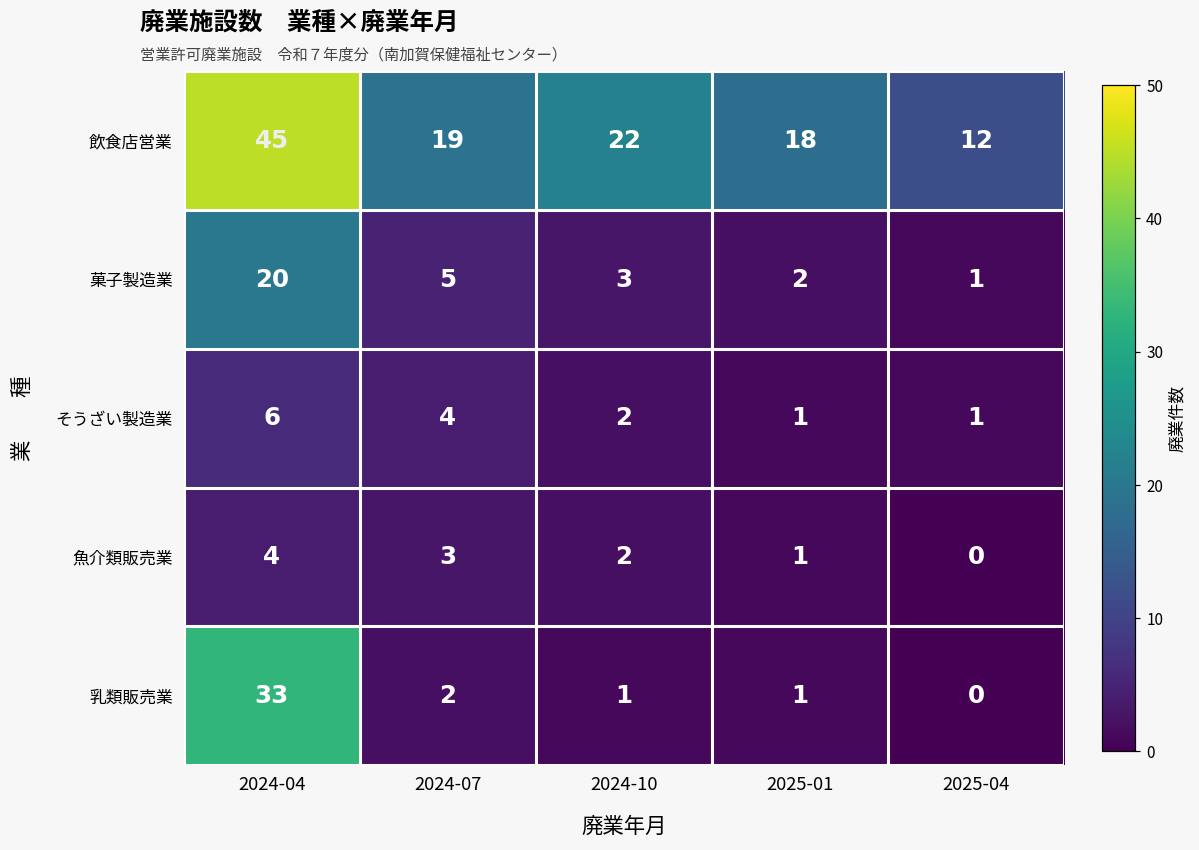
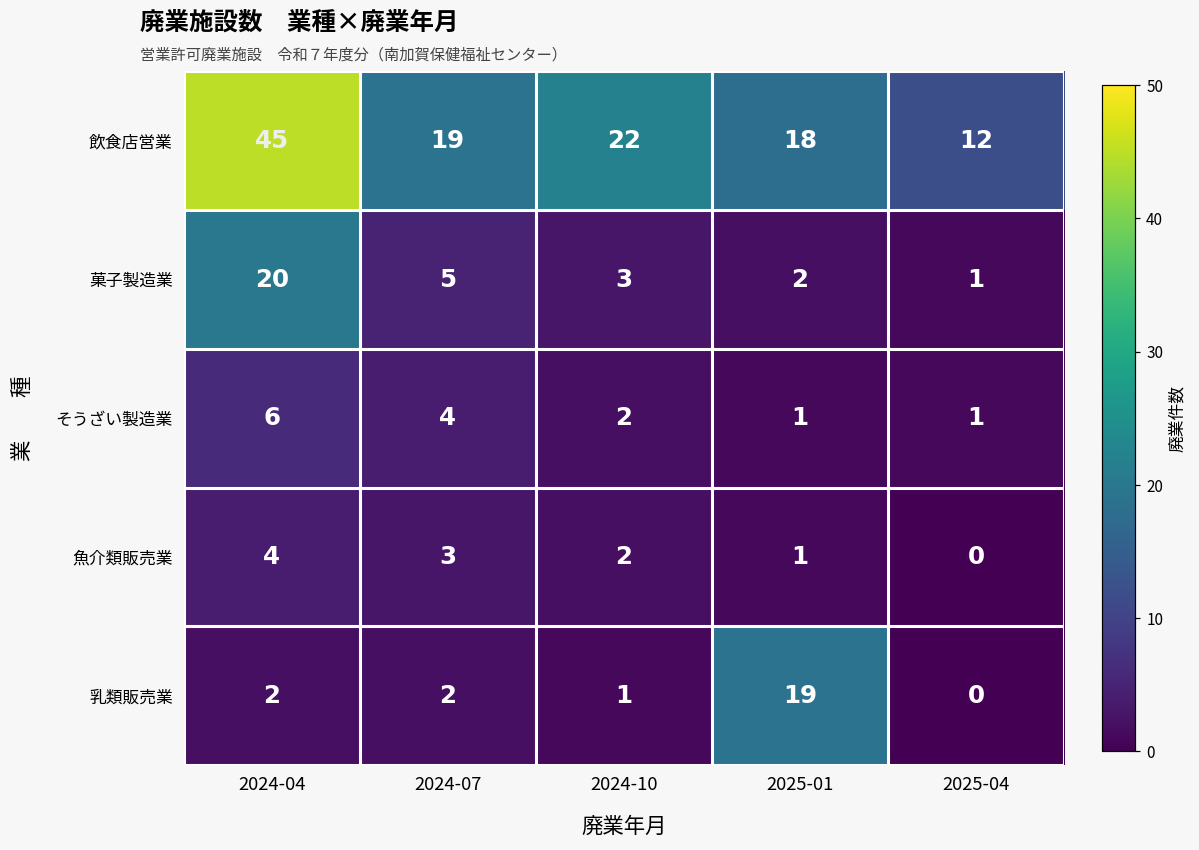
  {
    "飲食店営業": {
      "2024-04": 45,
      "2024-07": 19,
      "2024-10": 22,
      "2025-01": 18,
      "2025-04": 12
    },
    "菓子製造業": {
      "2024-04": 20,
      "2024-07": 5,
      "2024-10": 3,
      "2025-01": 2,
      "2025-04": 1
    },
    "そうざい製造業": {
      "2024-04": 6,
      "2024-07": 4,
      "2024-10": 2,
      "2025-01": 1,
      "2025-04": 1
    },
    "魚介類販売業": {
      "2024-04": 4,
      "2024-07": 3,
      "2024-10": 2,
      "2025-01": 1,
      "2025-04": 0
    },
    "乳類販売業": {
-     "2024-04": 33,
+     "2024-04": 2,
      "2024-07": 2,
      "2024-10": 1,
-     "2025-01": 1,
+     "2025-01": 19,
      "2025-04": 0
    }
  }
